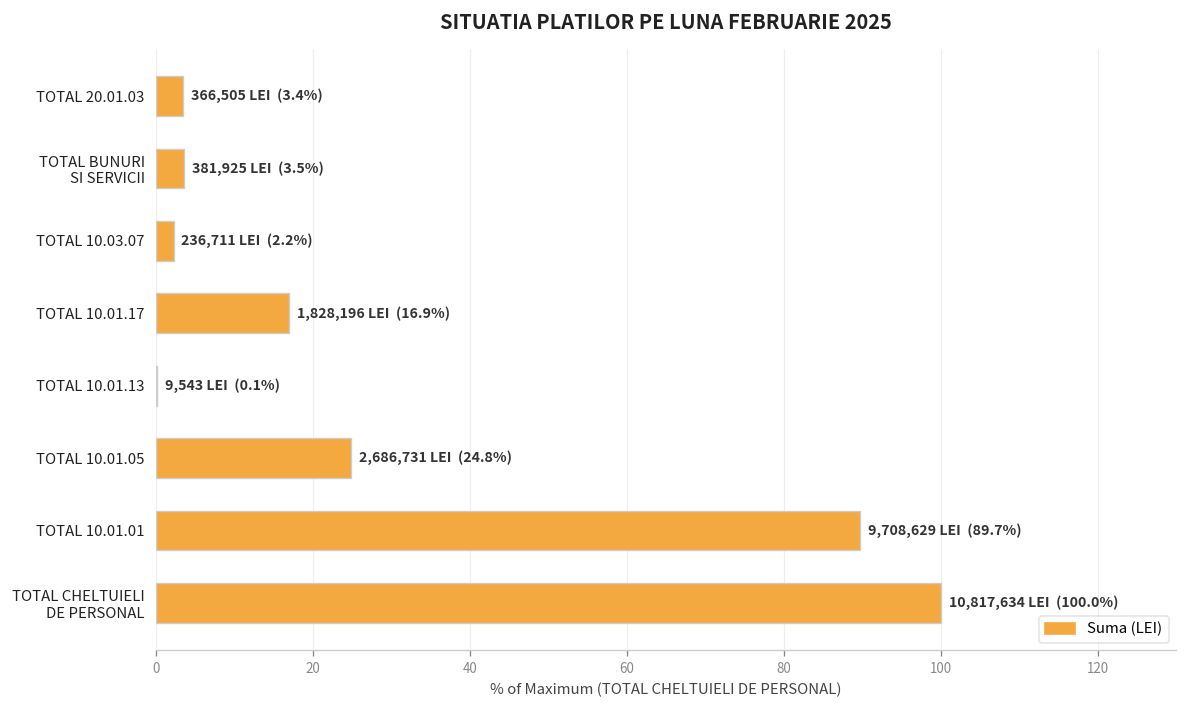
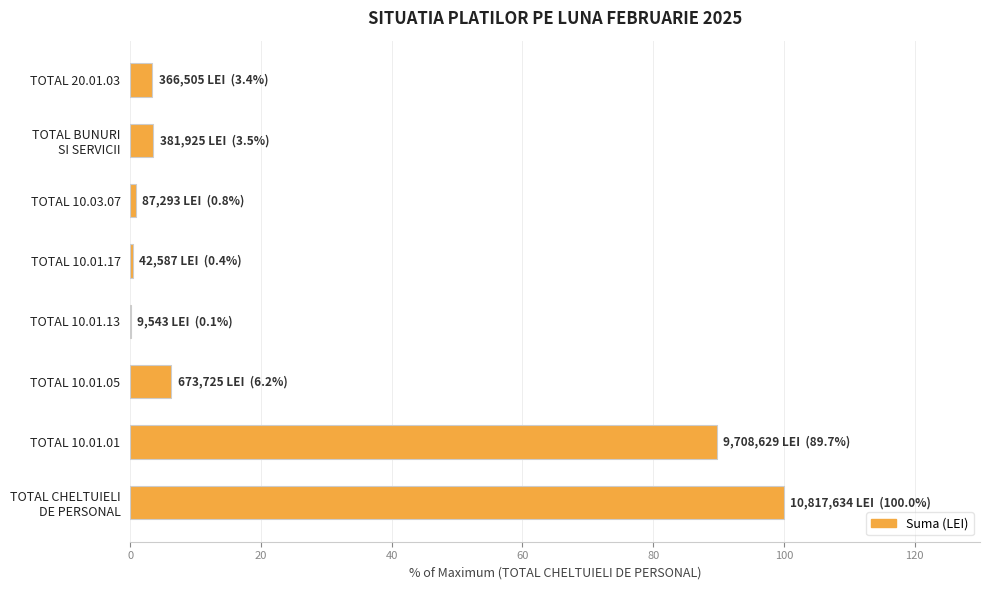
  {
    "TOTAL 20.01.03": "(3.4%)",
    "TOTAL BUNURI SI SERVICII": "(3.5%)",
-   "TOTAL 10.03.07": "236,711 LEI (2.2%)",
-   "TOTAL 10.01.17": "1,828,196 LEI (16.9%)",
+   "TOTAL 10.03.07": "87,293 LEI (0.8%)",
+   "TOTAL 10.01.17": "42,587 LEI (0.4%)",
    "TOTAL 10.01.13": "(0.1%)",
-   "TOTAL 10.01.05": "2,686,731 LEI (24.8%)",
+   "TOTAL 10.01.05": "673,725 LEI (6.2%)",
    "TOTAL 10.01.01": "(89.7%)",
    "TOTAL CHELTUIELI DE PERSONAL": "(100.0%)"
  }
